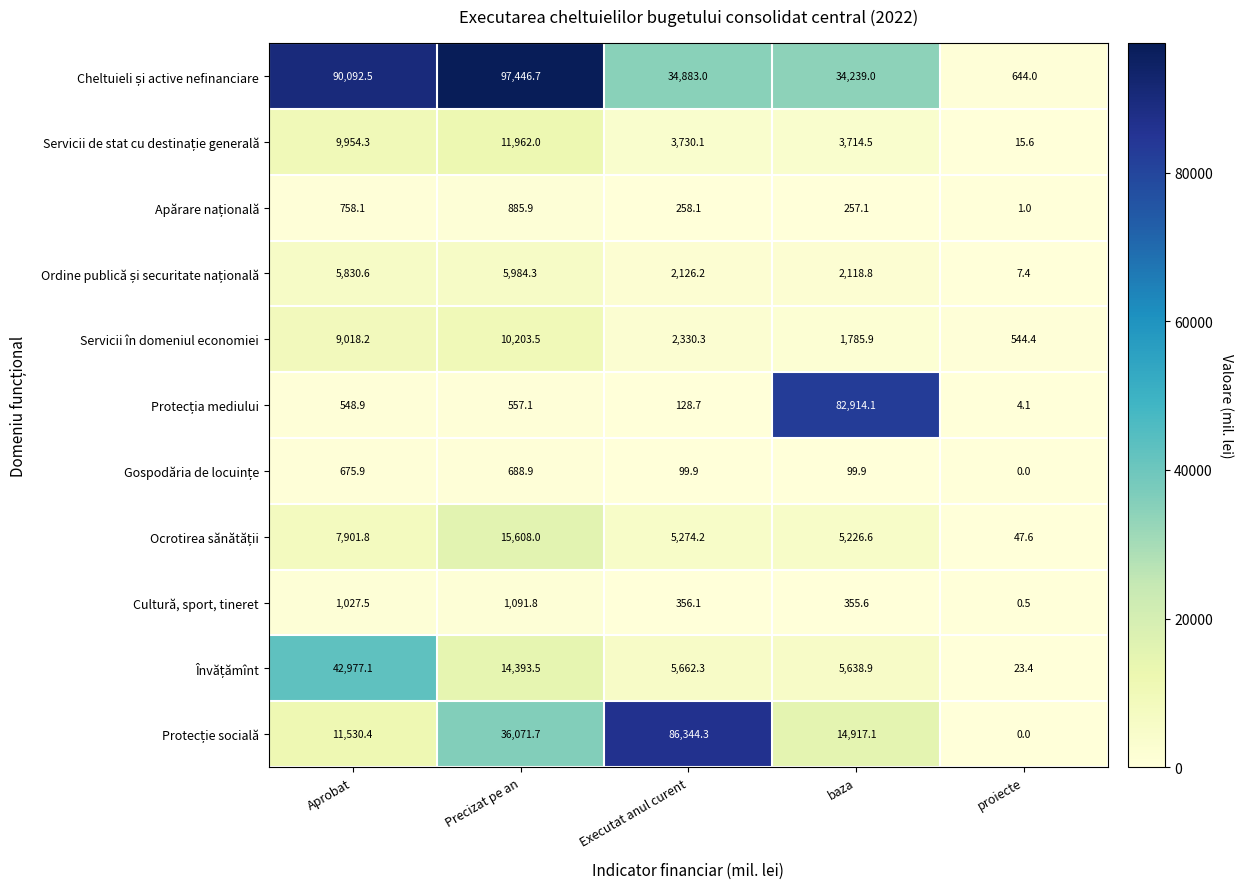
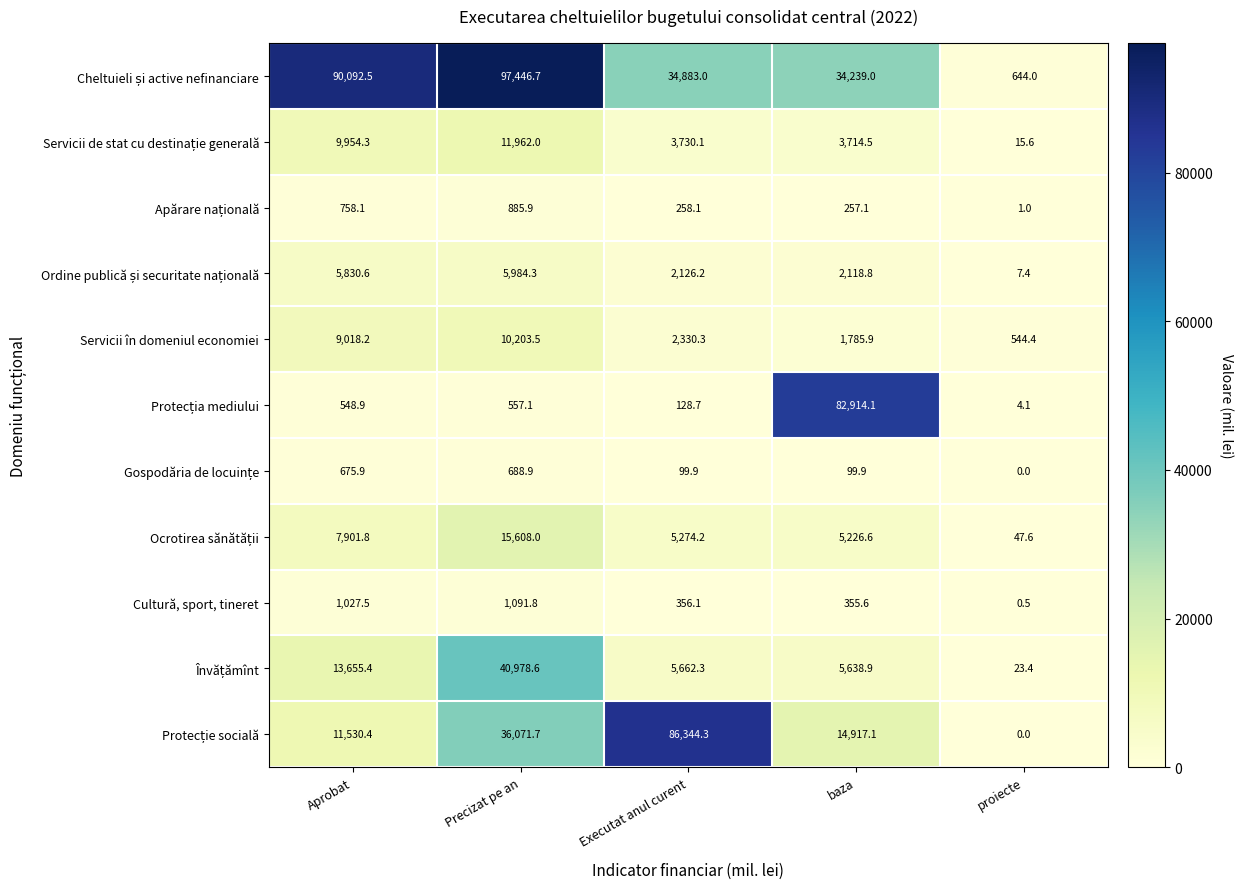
  {
    "Cheltuieli și active nefinanciare": {
      "Aprobat": "90,092.5",
      "Precizat pe an": "97,446.7",
      "Executat anul curent": "34,883.0",
      "baza": "34,239.0",
      "proiecte": "644.0"
    },
    "Servicii de stat cu destinație generală": {
      "Aprobat": "9,954.3",
      "Precizat pe an": "11,962.0",
      "Executat anul curent": "3,730.1",
      "baza": "3,714.5",
      "proiecte": "15.6"
    },
    "Apărare națională": {
      "Aprobat": "758.1",
      "Precizat pe an": "885.9",
      "Executat anul curent": "258.1",
      "baza": "257.1",
      "proiecte": "1.0"
    },
    "Ordine publică și securitate națională": {
      "Aprobat": "5,830.6",
      "Precizat pe an": "5,984.3",
      "Executat anul curent": "2,126.2",
      "baza": "2,118.8",
      "proiecte": "7.4"
    },
    "Servicii în domeniul economiei": {
      "Aprobat": "9,018.2",
      "Precizat pe an": "10,203.5",
      "Executat anul curent": "2,330.3",
      "baza": "1,785.9",
      "proiecte": "544.4"
    },
    "Protecția mediului": {
      "Aprobat": "548.9",
      "Precizat pe an": "557.1",
      "Executat anul curent": "128.7",
      "baza": "82,914.1",
      "proiecte": "4.1"
    },
    "Gospodăria de locuințe": {
      "Aprobat": "675.9",
      "Precizat pe an": "688.9",
      "Executat anul curent": "99.9",
      "baza": "99.9",
      "proiecte": "0.0"
    },
    "Ocrotirea sănătății": {
      "Aprobat": "7,901.8",
      "Precizat pe an": "15,608.0",
      "Executat anul curent": "5,274.2",
      "baza": "5,226.6",
      "proiecte": "47.6"
    },
    "Cultură, sport, tineret": {
      "Aprobat": "1,027.5",
      "Precizat pe an": "1,091.8",
      "Executat anul curent": "356.1",
      "baza": "355.6",
      "proiecte": "0.5"
    },
    "Învățămînt": {
-     "Aprobat": "42,977.1",
-     "Precizat pe an": "14,393.5",
+     "Aprobat": "13,655.4",
+     "Precizat pe an": "40,978.6",
      "Executat anul curent": "5,662.3",
      "baza": "5,638.9",
      "proiecte": "23.4"
    },
    "Protecție socială": {
      "Aprobat": "11,530.4",
      "Precizat pe an": "36,071.7",
      "Executat anul curent": "86,344.3",
      "baza": "14,917.1",
      "proiecte": "0.0"
    }
  }
